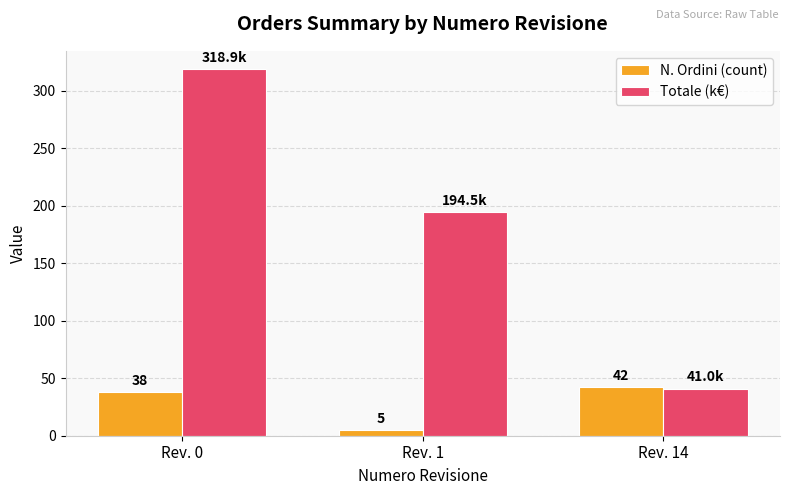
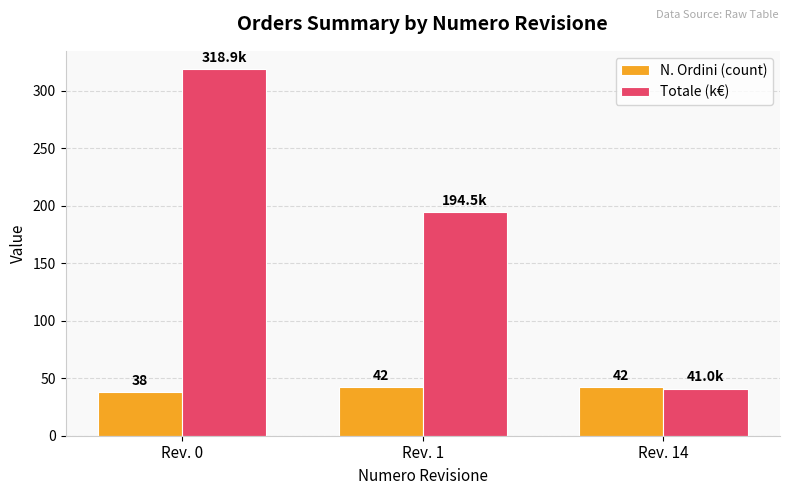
  {
    "N. Ordini (count)": {
      "Rev. 0": "38",
-     "Rev. 1": "5",
+     "Rev. 1": "42",
      "Rev. 14": "42"
    },
    "Totale (k€)": {
      "Rev. 0": "318.9k",
      "Rev. 1": "194.5k",
      "Rev. 14": "41.0k"
    }
  }
